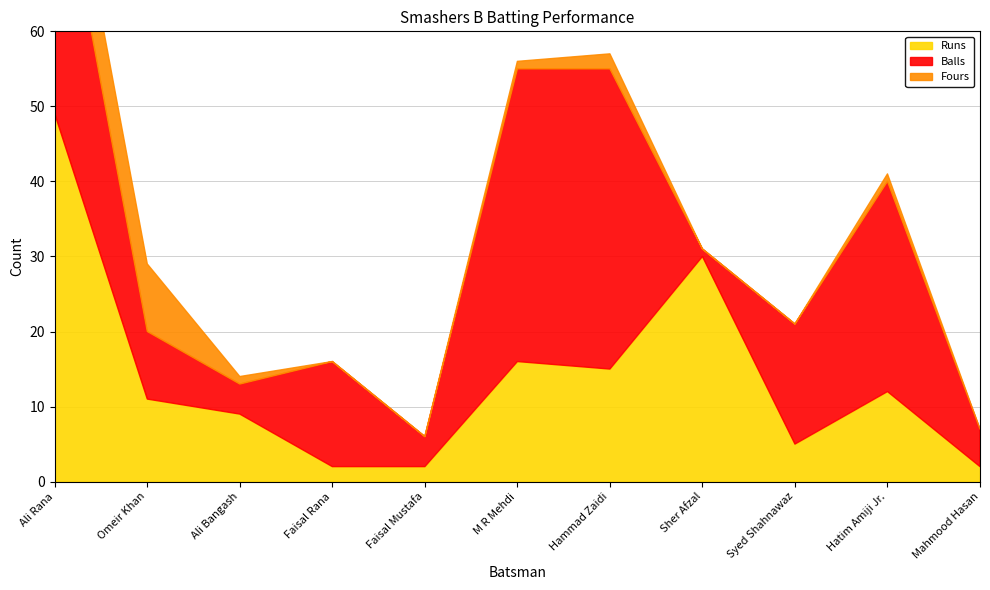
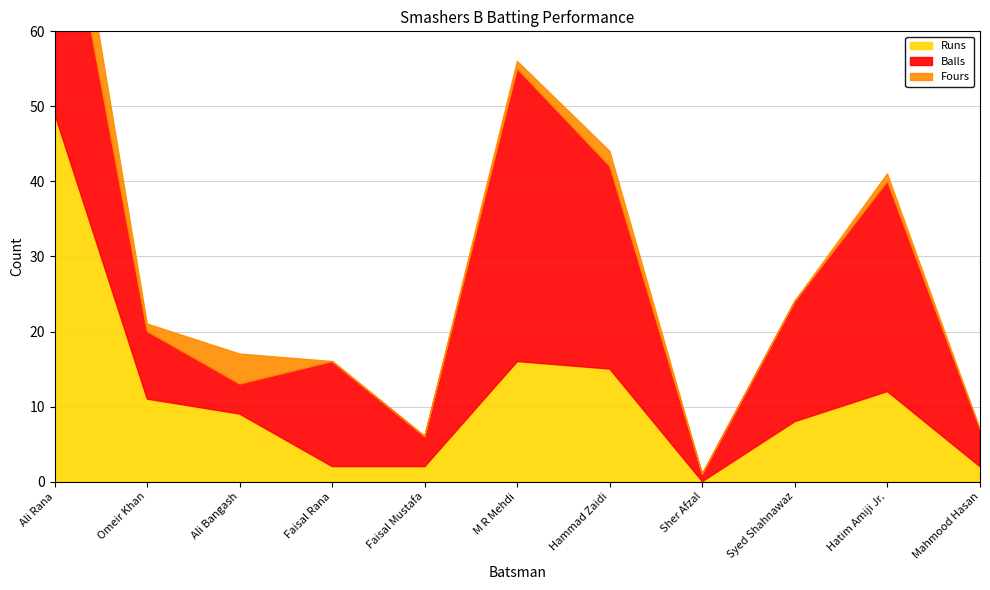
  {
    "Runs": {
      "Ali Rana": 49,
      "Omeir Khan": 11,
      "Ali Bangash": 9,
      "Faisal Rana": 2,
      "Faisal Mustafa": 2,
      "M R Mehdi": 16,
      "Hammad Zaidi": 15,
-     "Sher Afzal": 30,
-     "Syed Shahnawaz": 5,
+     "Sher Afzal": 0,
+     "Syed Shahnawaz": 8,
      "Hatim Amiji Jr.": 12,
      "Mahmood Hasan": 2
    },
    "Balls": {
      "Omeir Khan": 9,
      "Ali Bangash": 4,
      "M R Mehdi": 39,
-     "Hammad Zaidi": 40,
+     "Hammad Zaidi": 27,
      "Hatim Amiji Jr.": 28
    },
    "Fours": {
-     "Omeir Khan": 9,
-     "Ali Bangash": 1,
+     "Omeir Khan": 1,
+     "Ali Bangash": 4,
      "M R Mehdi": 1,
      "Hammad Zaidi": 2,
      "Hatim Amiji Jr.": 1
    }
  }
